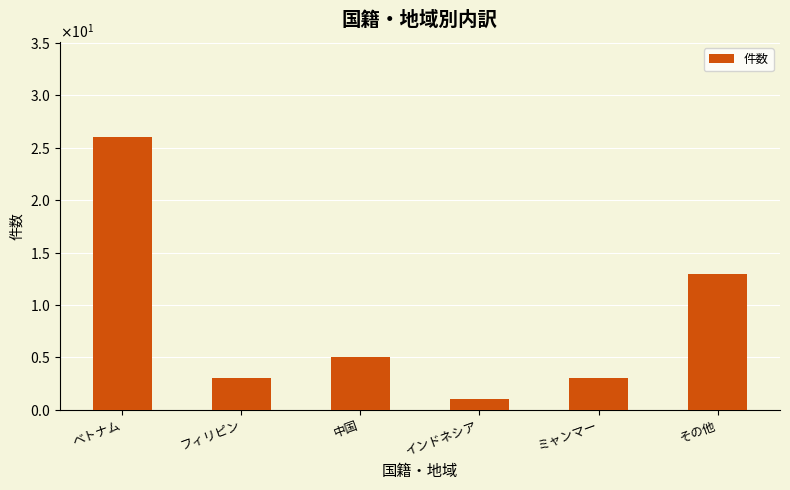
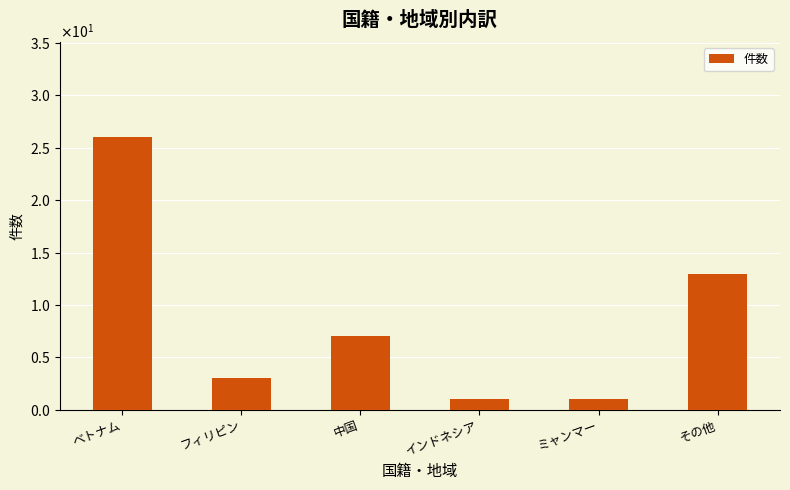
  {
    "ベトナム": 26,
    "フィリピン": 3,
-   "中国": 5,
+   "中国": 7,
    "インドネシア": 1,
-   "ミャンマー": 3,
+   "ミャンマー": 1,
    "その他": 13
  }
